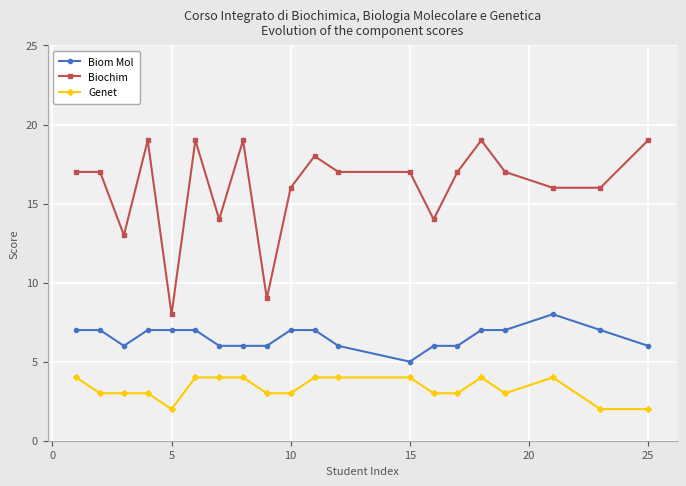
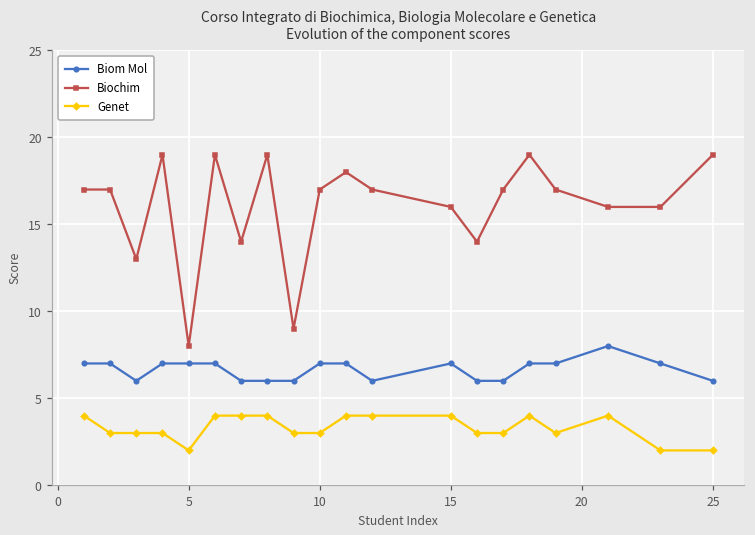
  {
    "Biom Mol": {
      "5": 7,
      "10": 7,
-     "15": 5,
+     "15": 7,
      "25": 6
    },
    "Biochim": {
      "5": 8,
-     "10": 16,
-     "15": 17,
+     "10": 17,
+     "15": 16,
      "25": 19
    },
    "Genet": {
      "5": 2,
      "10": 3,
      "15": 4,
      "25": 2
    }
  }
